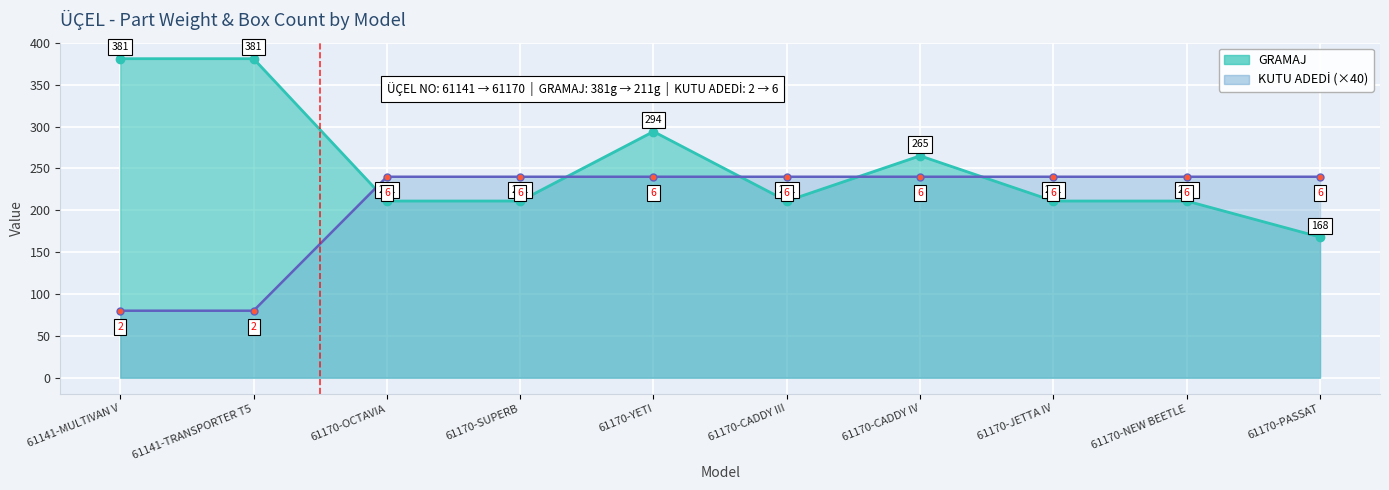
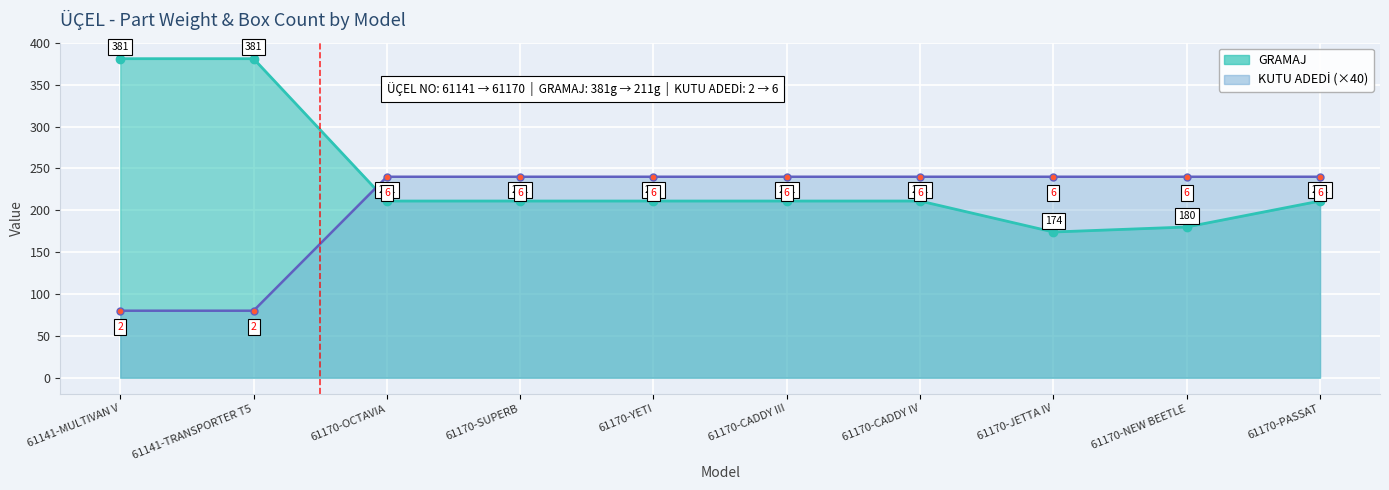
  {
    "GRAMAJ": {
-     "61170-YETI": 294,
-     "61170-CADDY IV": 265,
-     "61170-JETTA IV": 211,
-     "61170-NEW BEETLE": 211,
-     "61170-PASSAT": 168
+     "61170-YETI": 211,
+     "61170-CADDY IV": 211,
+     "61170-JETTA IV": 174,
+     "61170-NEW BEETLE": 180,
+     "61170-PASSAT": 211
    },
    "KUTU ADEDİ (×40)": {
      "61170-OCTAVIA": 240,
      "61170-SUPERB": 240,
      "61170-YETI": 240,
      "61170-CADDY III": 240,
      "61170-CADDY IV": 240,
      "61170-PASSAT": 240
    }
  }
